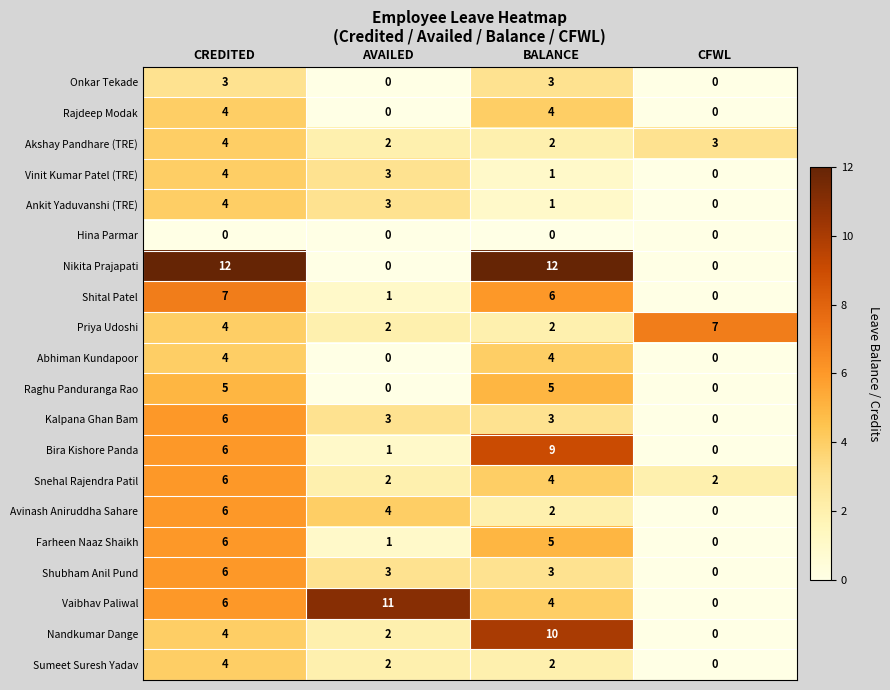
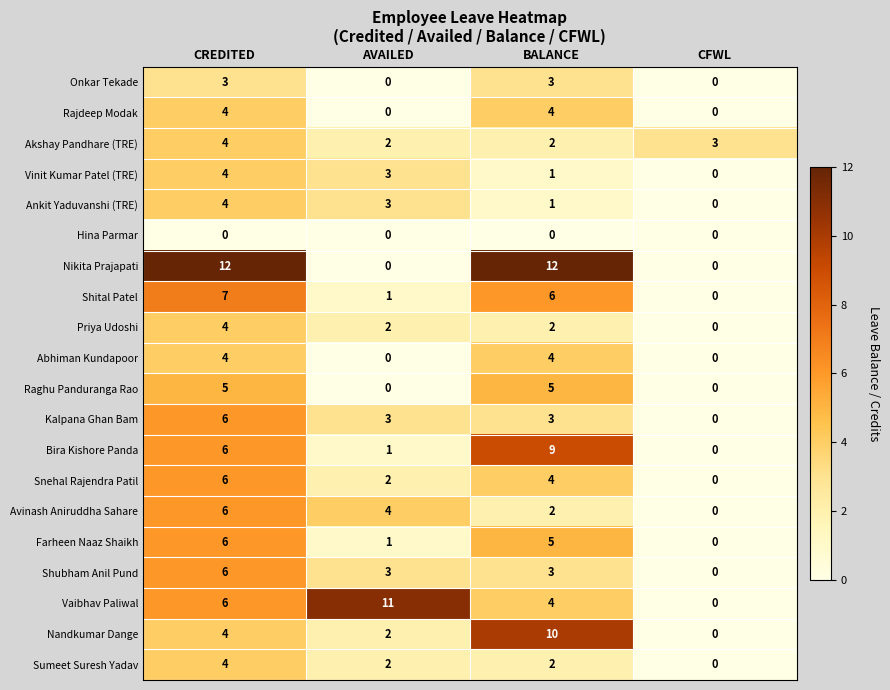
  {
    "Onkar Tekade": {
      "CREDITED": 3,
      "AVAILED": 0,
      "BALANCE": 3,
      "CFWL": 0
    },
    "Rajdeep Modak": {
      "CREDITED": 4,
      "AVAILED": 0,
      "BALANCE": 4,
      "CFWL": 0
    },
    "Akshay Pandhare (TRE)": {
      "CREDITED": 4,
      "AVAILED": 2,
      "BALANCE": 2,
      "CFWL": 3
    },
    "Vinit Kumar Patel (TRE)": {
      "CREDITED": 4,
      "AVAILED": 3,
      "BALANCE": 1,
      "CFWL": 0
    },
    "Ankit Yaduvanshi (TRE)": {
      "CREDITED": 4,
      "AVAILED": 3,
      "BALANCE": 1,
      "CFWL": 0
    },
    "Hina Parmar": {
      "CREDITED": 0,
      "AVAILED": 0,
      "BALANCE": 0,
      "CFWL": 0
    },
    "Nikita Prajapati": {
      "CREDITED": 12,
      "AVAILED": 0,
      "BALANCE": 12,
      "CFWL": 0
    },
    "Shital Patel": {
      "CREDITED": 7,
      "AVAILED": 1,
      "BALANCE": 6,
      "CFWL": 0
    },
    "Priya Udoshi": {
      "CREDITED": 4,
      "AVAILED": 2,
      "BALANCE": 2,
-     "CFWL": 7
+     "CFWL": 0
    },
    "Abhiman Kundapoor": {
      "CREDITED": 4,
      "AVAILED": 0,
      "BALANCE": 4,
      "CFWL": 0
    },
    "Raghu Panduranga Rao": {
      "CREDITED": 5,
      "AVAILED": 0,
      "BALANCE": 5,
      "CFWL": 0
    },
    "Kalpana Ghan Bam": {
      "CREDITED": 6,
      "AVAILED": 3,
      "BALANCE": 3,
      "CFWL": 0
    },
    "Bira Kishore Panda": {
      "CREDITED": 6,
      "AVAILED": 1,
      "BALANCE": 9,
      "CFWL": 0
    },
    "Snehal Rajendra Patil": {
      "CREDITED": 6,
      "AVAILED": 2,
      "BALANCE": 4,
-     "CFWL": 2
+     "CFWL": 0
    },
    "Avinash Aniruddha Sahare": {
      "CREDITED": 6,
      "AVAILED": 4,
      "BALANCE": 2,
      "CFWL": 0
    },
    "Farheen Naaz Shaikh": {
      "CREDITED": 6,
      "AVAILED": 1,
      "BALANCE": 5,
      "CFWL": 0
    },
    "Shubham Anil Pund": {
      "CREDITED": 6,
      "AVAILED": 3,
      "BALANCE": 3,
      "CFWL": 0
    },
    "Vaibhav Paliwal": {
      "CREDITED": 6,
      "AVAILED": 11,
      "BALANCE": 4,
      "CFWL": 0
    },
    "Nandkumar Dange": {
      "CREDITED": 4,
      "AVAILED": 2,
      "BALANCE": 10,
      "CFWL": 0
    },
    "Sumeet Suresh Yadav": {
      "CREDITED": 4,
      "AVAILED": 2,
      "BALANCE": 2,
      "CFWL": 0
    }
  }
